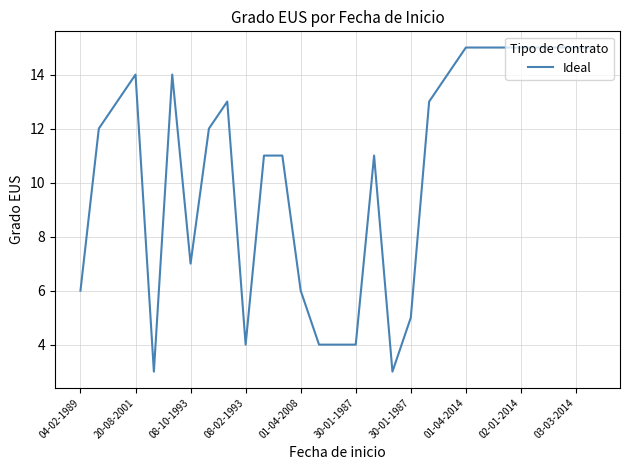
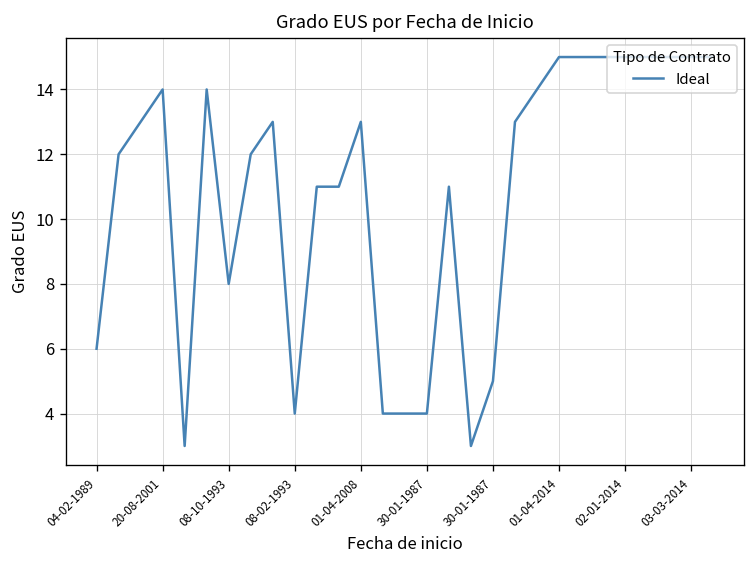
  {
    "04-02-1989": 6,
    "20-08-2001": 14,
-   "08-10-1993": 7,
+   "08-10-1993": 8,
    "08-02-1993": 4,
-   "01-04-2008": 6
+   "01-04-2008": 13
  }
